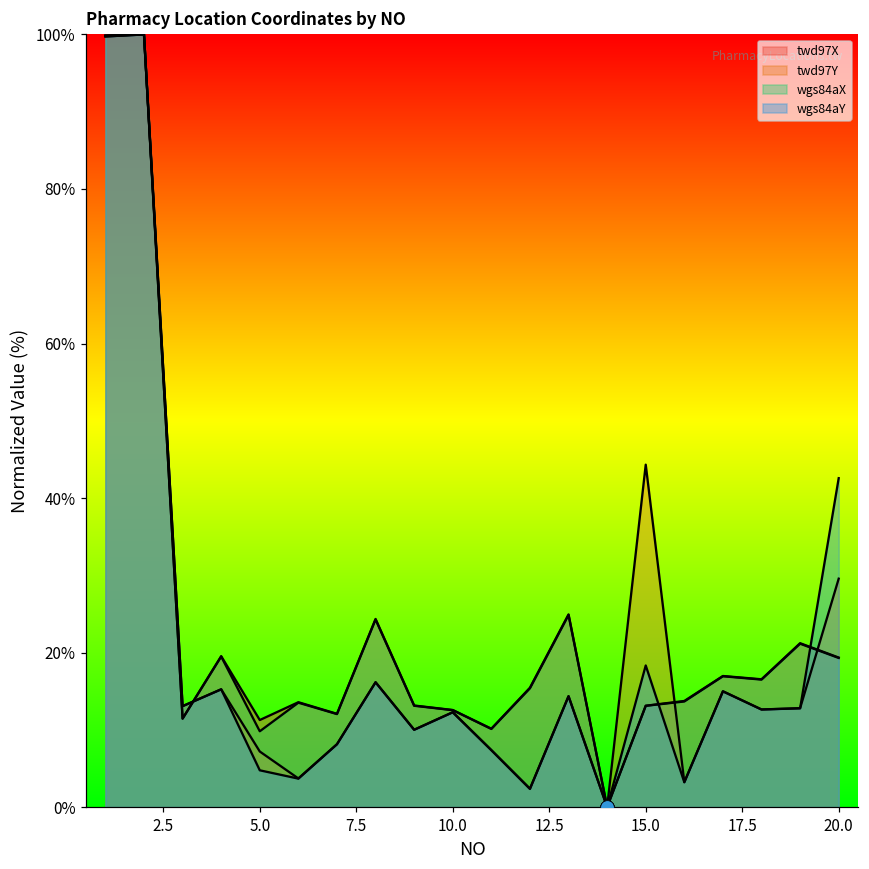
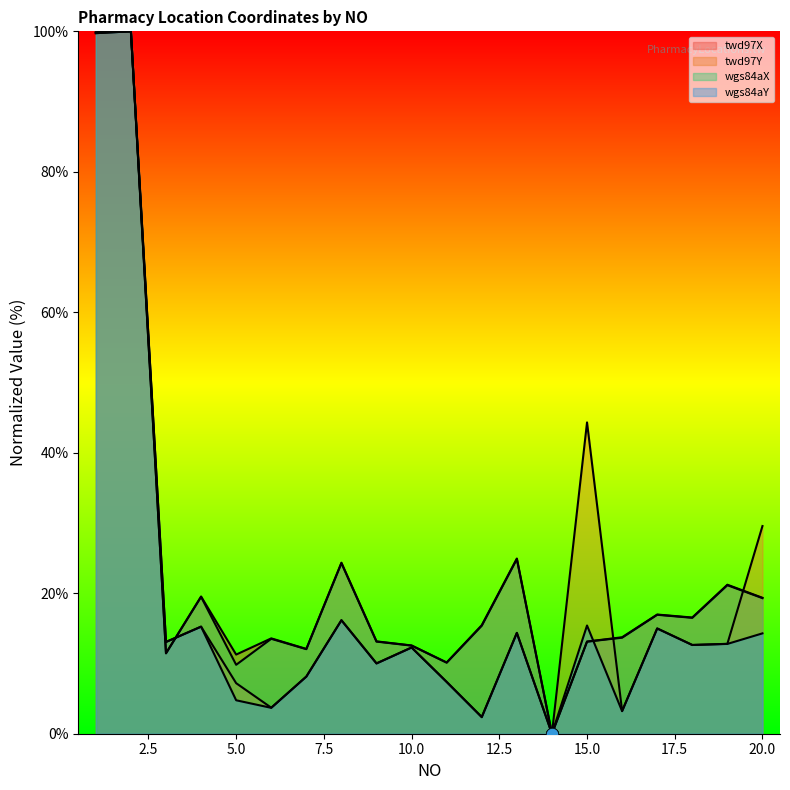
  {
    "wgs84aX": {
      "5.0": "10%"
    },
    "wgs84aY": {
      "5.0": "5%",
-     "15.0": "18%",
-     "20.0": "43%"
+     "15.0": "15%",
+     "20.0": "14%"
    }
  }
